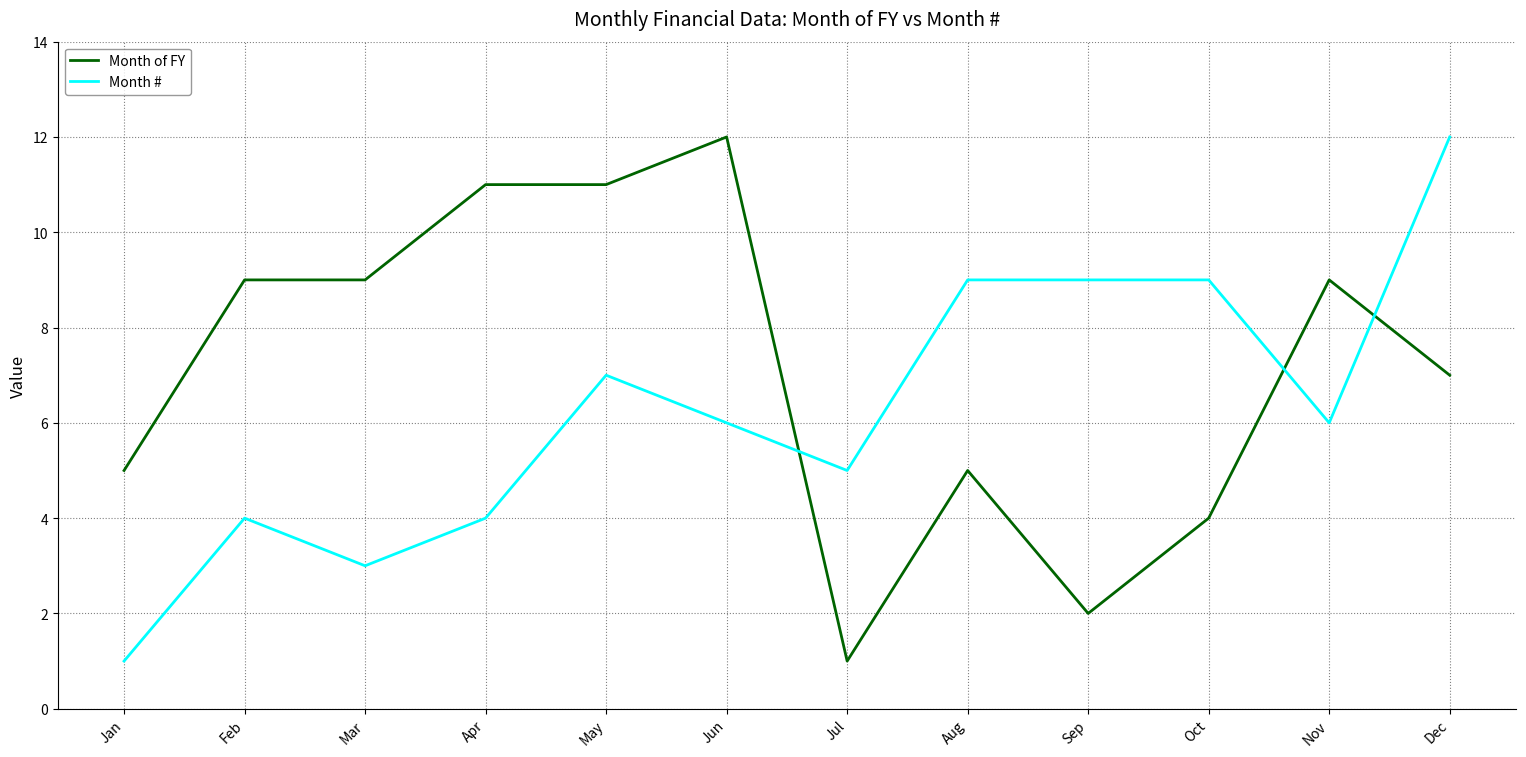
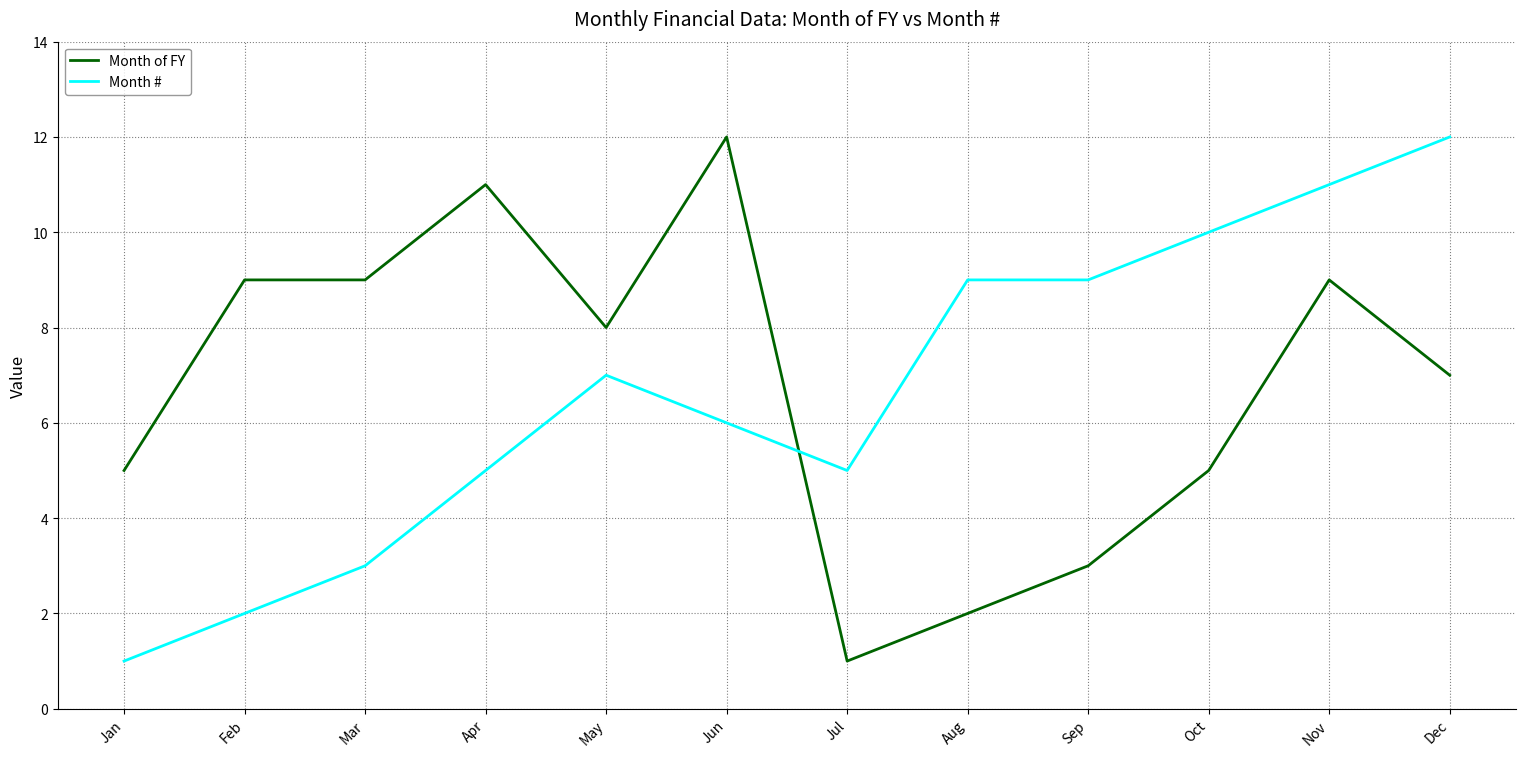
  {
    "Month of FY": {
      "Jan": 5,
      "Feb": 9,
      "Mar": 9,
      "Apr": 11,
-     "May": 11,
+     "May": 8,
      "Jun": 12,
      "Jul": 1,
-     "Aug": 5,
-     "Sep": 2,
-     "Oct": 4,
+     "Aug": 2,
+     "Sep": 3,
+     "Oct": 5,
      "Nov": 9,
      "Dec": 7
    },
    "Month #": {
      "Jan": 1,
-     "Feb": 4,
+     "Feb": 2,
      "Mar": 3,
-     "Apr": 4,
+     "Apr": 5,
      "May": 7,
      "Jun": 6,
      "Jul": 5,
      "Aug": 9,
      "Sep": 9,
-     "Oct": 9,
-     "Nov": 6,
+     "Oct": 10,
+     "Nov": 11,
      "Dec": 12
    }
  }
